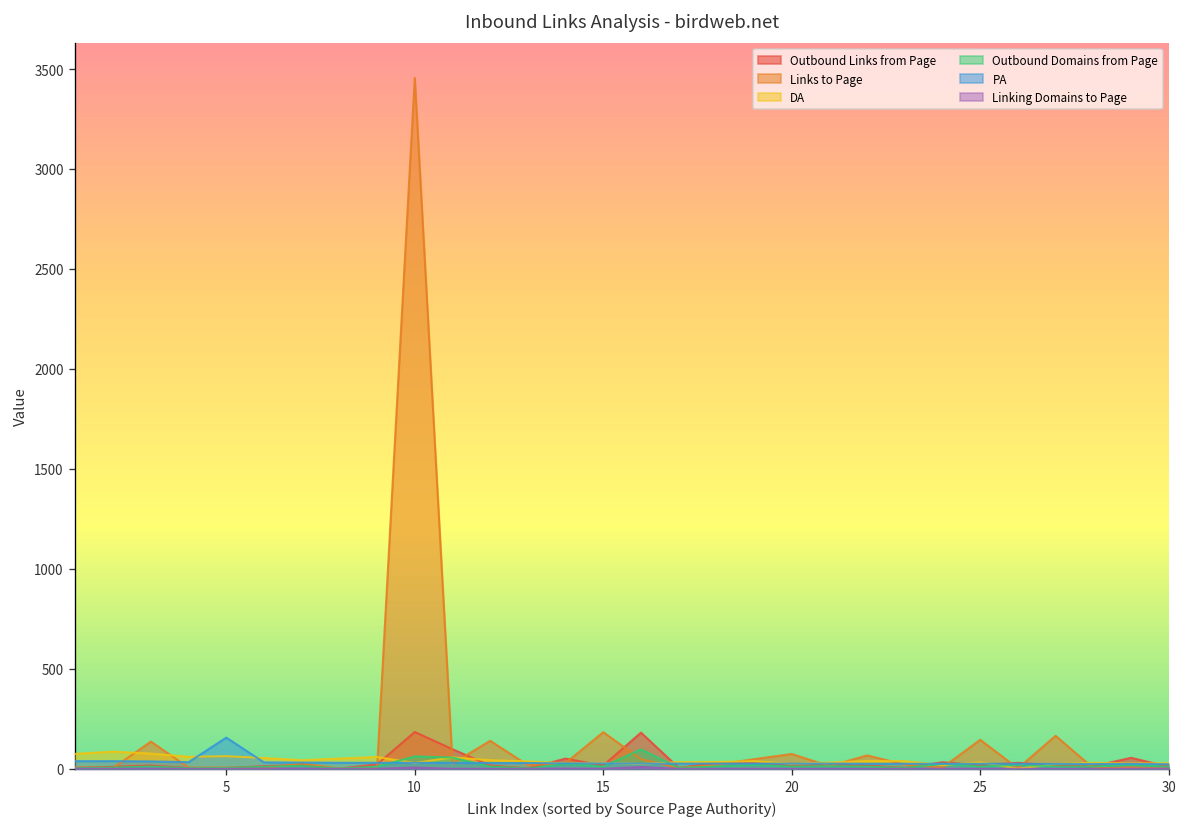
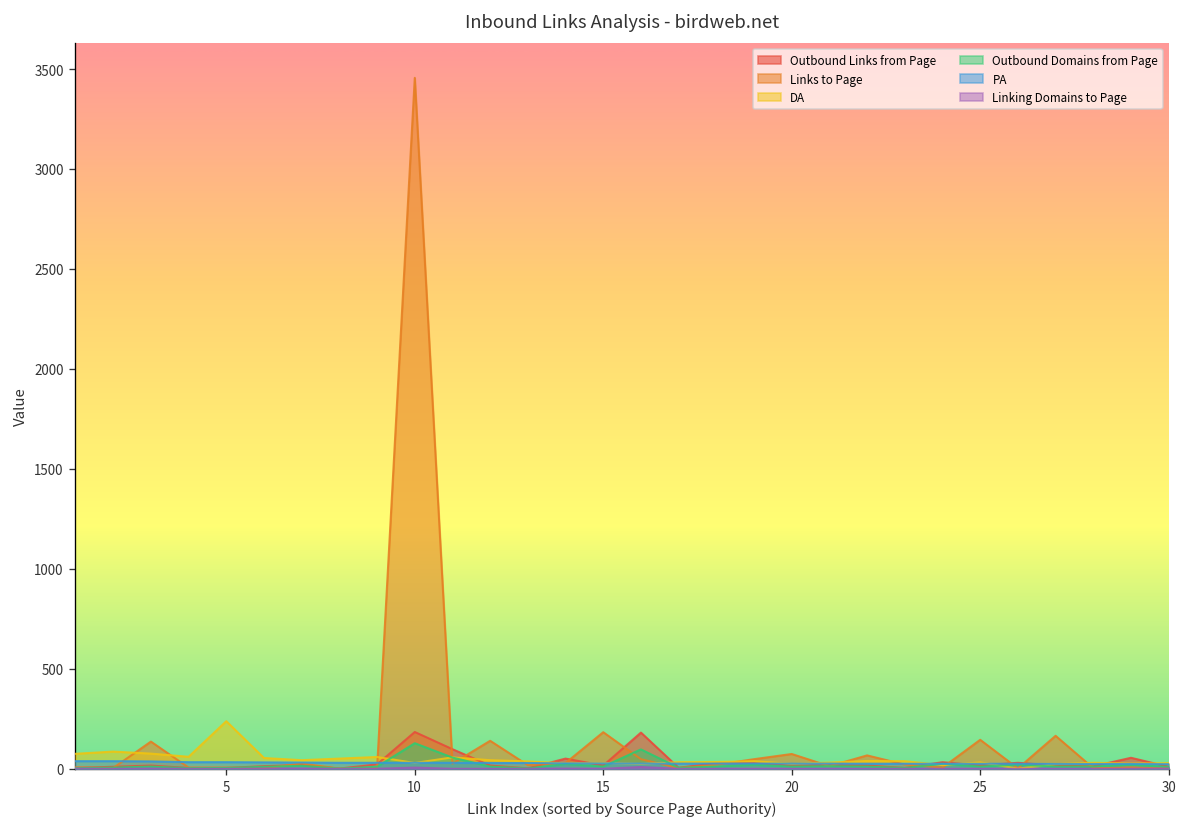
  {
    "DA": {
-     "5": 60
+     "5": 240
    },
    "Outbound Domains from Page": {
-     "10": 60
+     "10": 130
    },
    "PA": {
-     "5": 160
+     "5": 30
    },
    "Linking Domains to Page": {
      "10": 10
    }
  }
